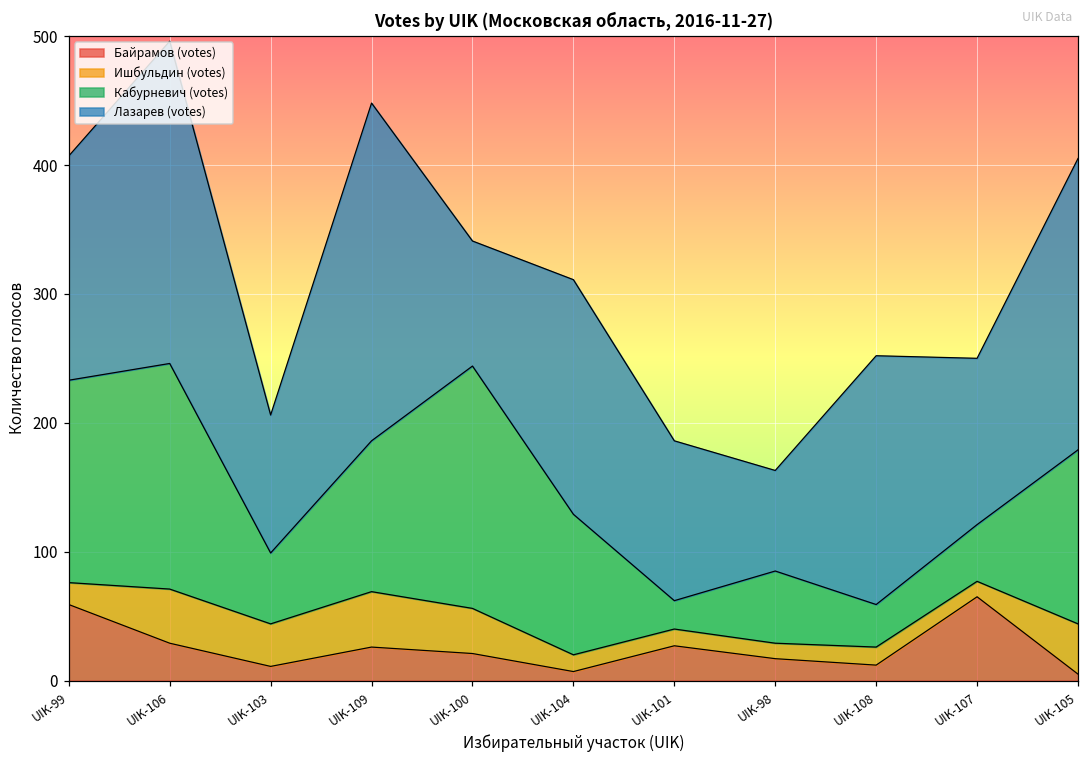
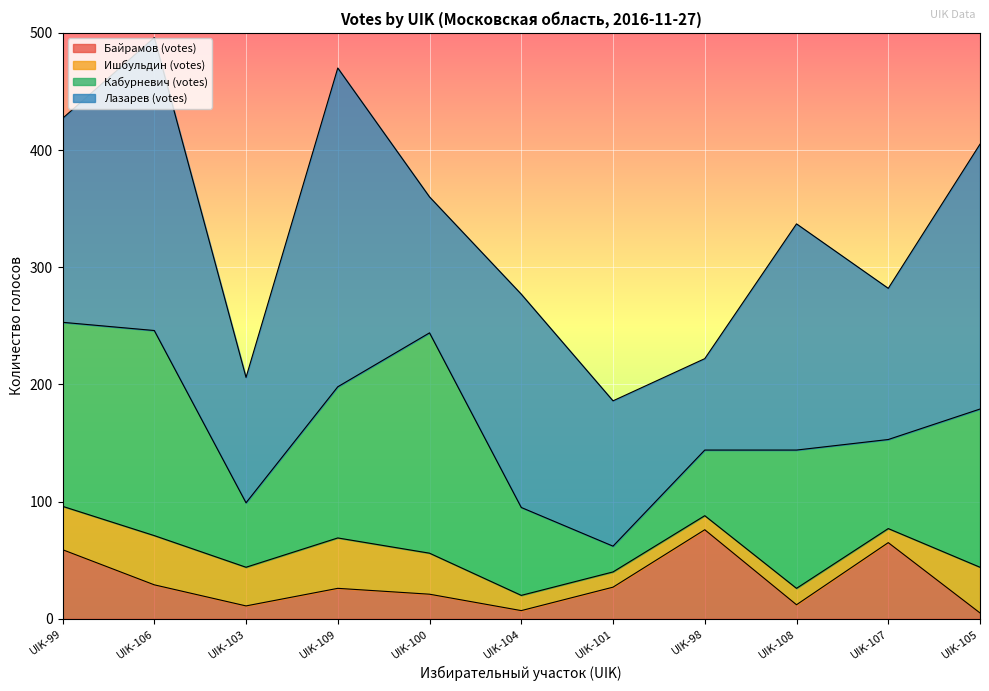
  {
    "Байрамов (votes)": {
      "UIK-99": 59,
      "UIK-106": 29,
      "UIK-103": 11,
      "UIK-109": 26,
      "UIK-100": 21,
      "UIK-104": 7,
      "UIK-101": 27,
-     "UIK-98": 17,
+     "UIK-98": 76,
      "UIK-108": 12,
      "UIK-107": 65,
      "UIK-105": 5
    },
    "Ишбульдин (votes)": {
-     "UIK-99": 17,
+     "UIK-99": 37,
      "UIK-106": 42,
      "UIK-103": 33,
      "UIK-109": 43,
      "UIK-100": 35,
      "UIK-104": 13,
      "UIK-101": 13,
      "UIK-98": 12,
      "UIK-108": 14,
      "UIK-107": 12,
      "UIK-105": 39
    },
    "Кабурневич (votes)": {
      "UIK-99": 157,
      "UIK-106": 175,
      "UIK-103": 55,
-     "UIK-109": 117,
+     "UIK-109": 129,
      "UIK-100": 188,
-     "UIK-104": 109,
+     "UIK-104": 75,
      "UIK-101": 22,
      "UIK-98": 56,
-     "UIK-108": 33,
-     "UIK-107": 44,
+     "UIK-108": 118,
+     "UIK-107": 76,
      "UIK-105": 135
    },
    "Лазарев (votes)": {
      "UIK-99": 174,
      "UIK-106": 250,
      "UIK-103": 107,
-     "UIK-109": 262,
-     "UIK-100": 97,
+     "UIK-109": 272,
+     "UIK-100": 116,
      "UIK-104": 182,
      "UIK-101": 124,
      "UIK-98": 78,
      "UIK-108": 193,
      "UIK-107": 129,
      "UIK-105": 226
    }
  }
